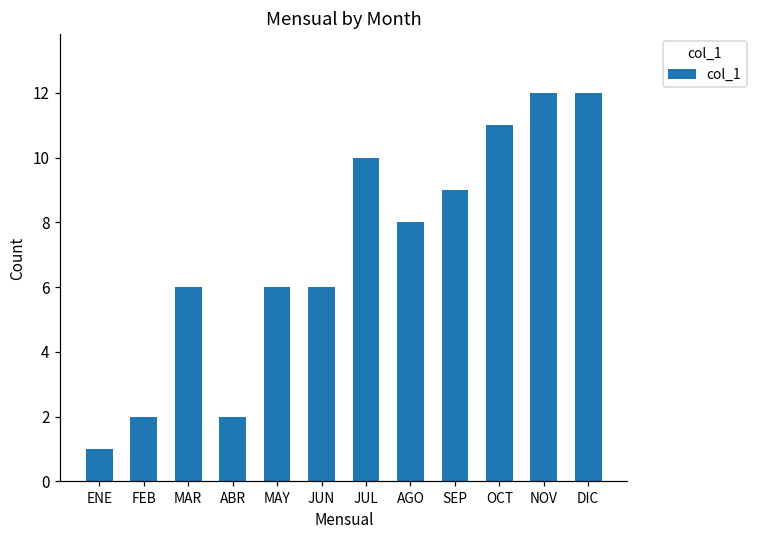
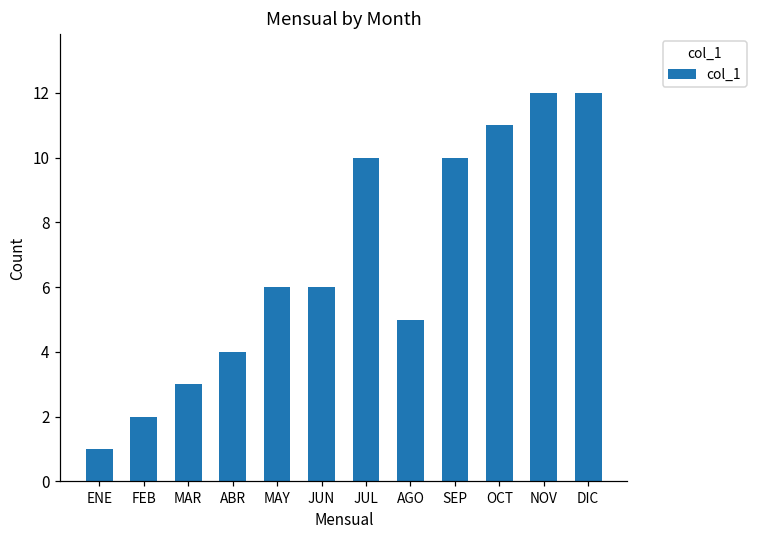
  {
    "ENE": 1,
    "FEB": 2,
-   "MAR": 6,
-   "ABR": 2,
+   "MAR": 3,
+   "ABR": 4,
    "MAY": 6,
    "JUN": 6,
    "JUL": 10,
-   "AGO": 8,
-   "SEP": 9,
+   "AGO": 5,
+   "SEP": 10,
    "OCT": 11,
    "NOV": 12,
    "DIC": 12
  }
